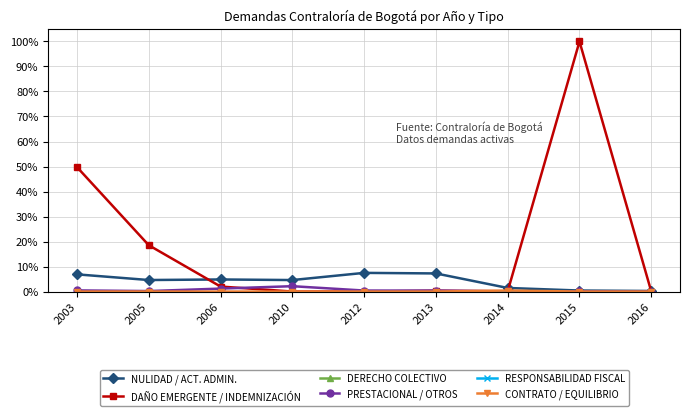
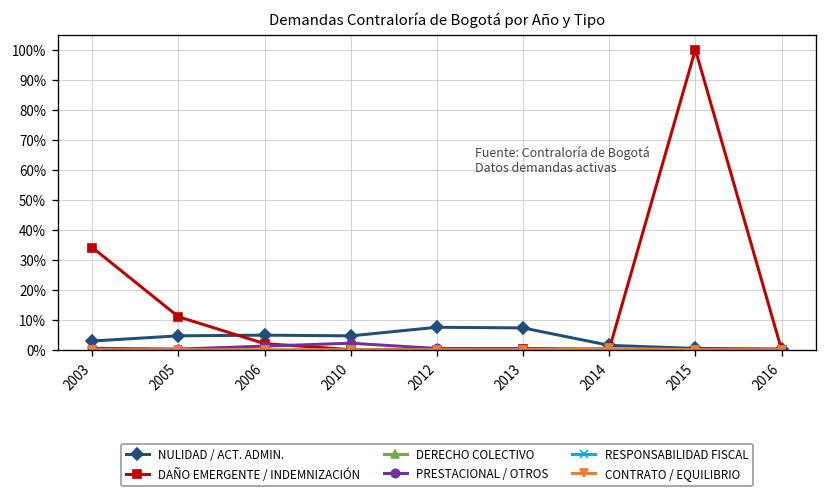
  {
    "NULIDAD / ACT. ADMIN.": {
-     "2003": "7%",
+     "2003": "3%",
      "2005": "5%",
      "2006": "5%",
      "2010": "5%",
      "2012": "7%",
      "2013": "7%"
    },
    "DAÑO EMERGENTE / INDEMNIZACIÓN": {
-     "2003": "50%",
-     "2005": "19%",
+     "2003": "34%",
+     "2005": "11%",
      "2015": "100%"
    },
    "PRESTACIONAL / OTROS": {
      "2010": "2%"
    }
  }
